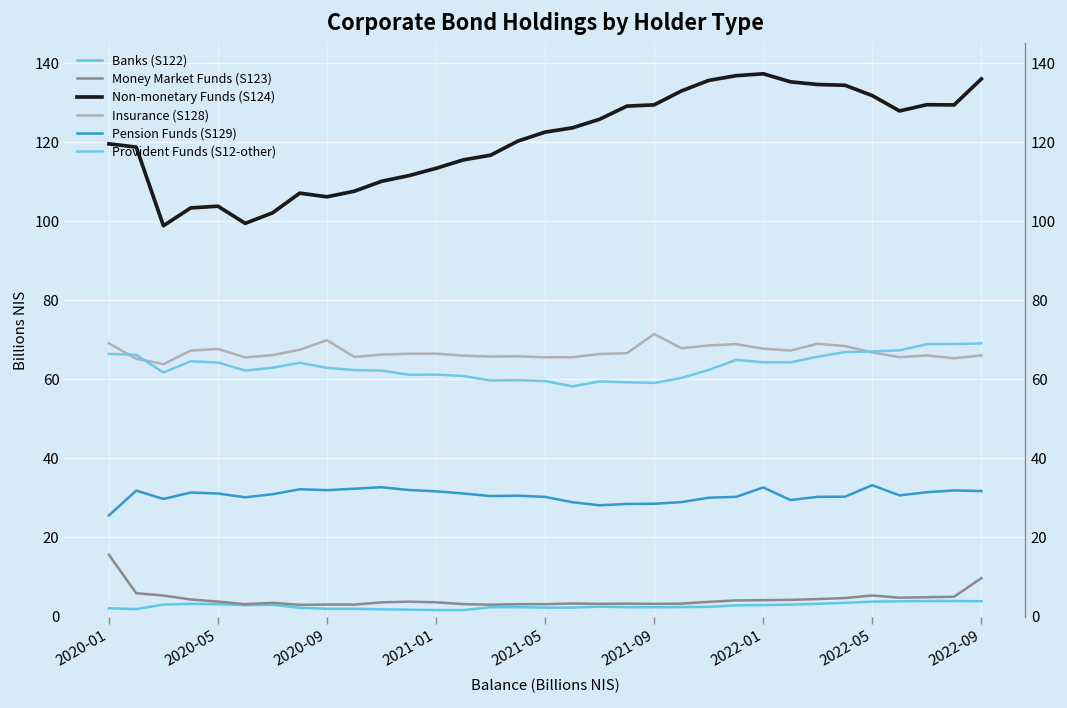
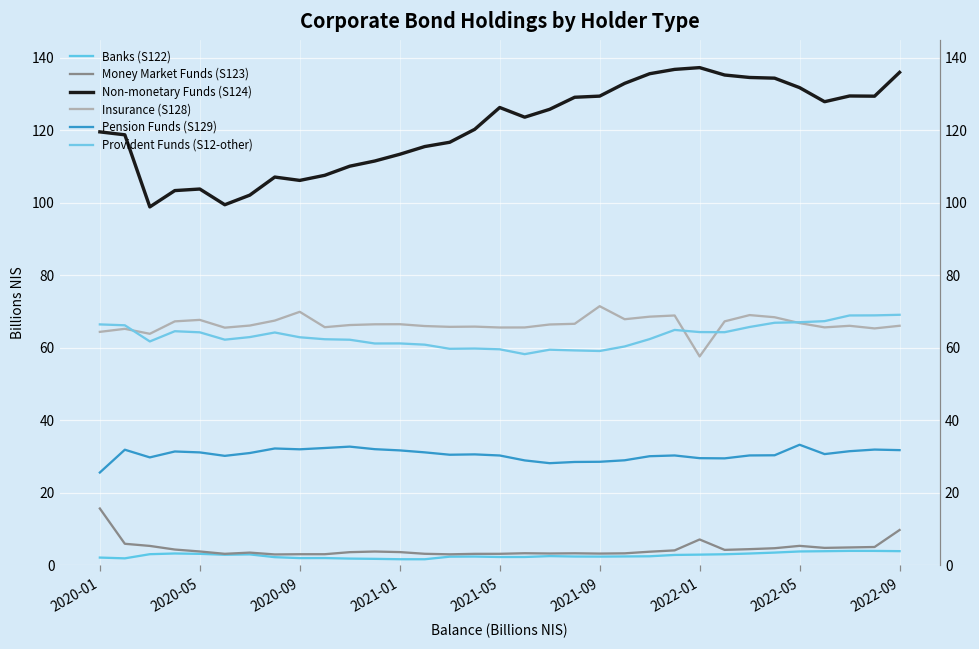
  {
    "Money Market Funds (S123)": {
      "2020-01": 16,
      "2020-09": 3,
      "2021-01": 4,
      "2021-05": 3,
      "2021-09": 3,
-     "2022-01": 4,
+     "2022-01": 7,
      "2022-05": 5,
      "2022-09": 10
    },
    "Non-monetary Funds (S124)": {
      "2020-01": 120,
      "2020-05": 104,
      "2020-09": 106,
      "2021-01": 113,
-     "2021-05": 123,
+     "2021-05": 126,
      "2021-09": 129,
      "2022-01": 137,
      "2022-05": 132,
      "2022-09": 136
    },
    "Insurance (S128)": {
-     "2020-01": 69,
+     "2020-01": 64,
      "2020-05": 68,
      "2020-09": 70,
      "2021-01": 66,
      "2021-05": 66,
      "2021-09": 71,
-     "2022-01": 68,
+     "2022-01": 58,
      "2022-09": 66
    },
    "Pension Funds (S129)": {
      "2020-01": 26,
      "2020-05": 31,
      "2020-09": 32,
      "2021-01": 32,
      "2021-05": 30,
      "2021-09": 29,
-     "2022-01": 33,
+     "2022-01": 30,
      "2022-05": 33,
      "2022-09": 32
    }
  }
